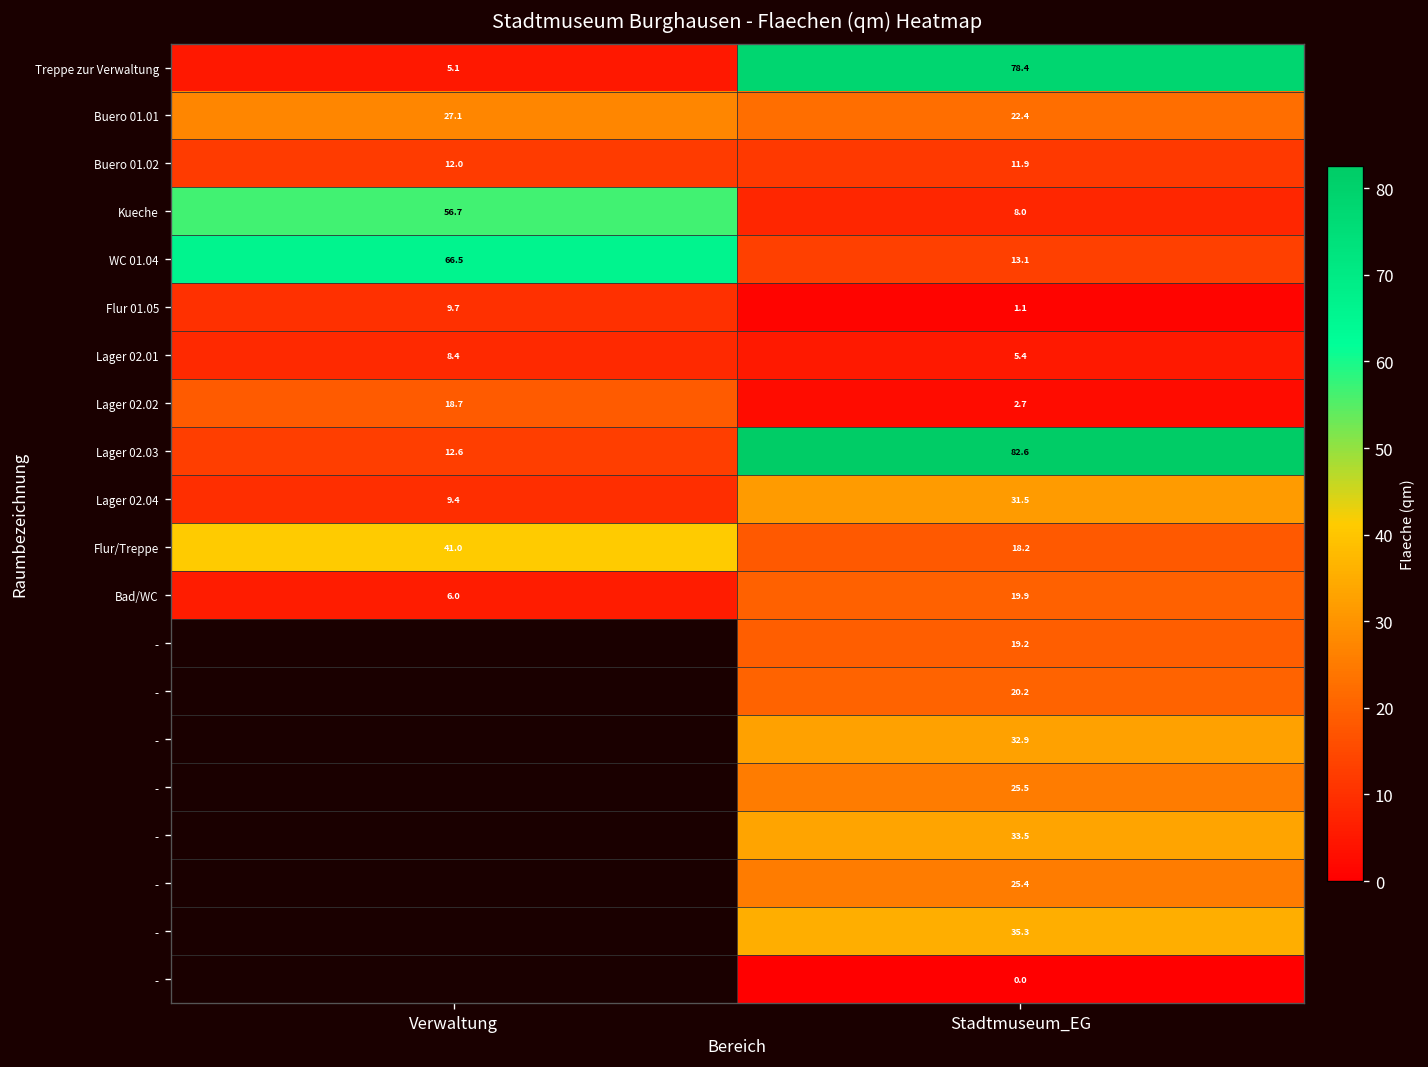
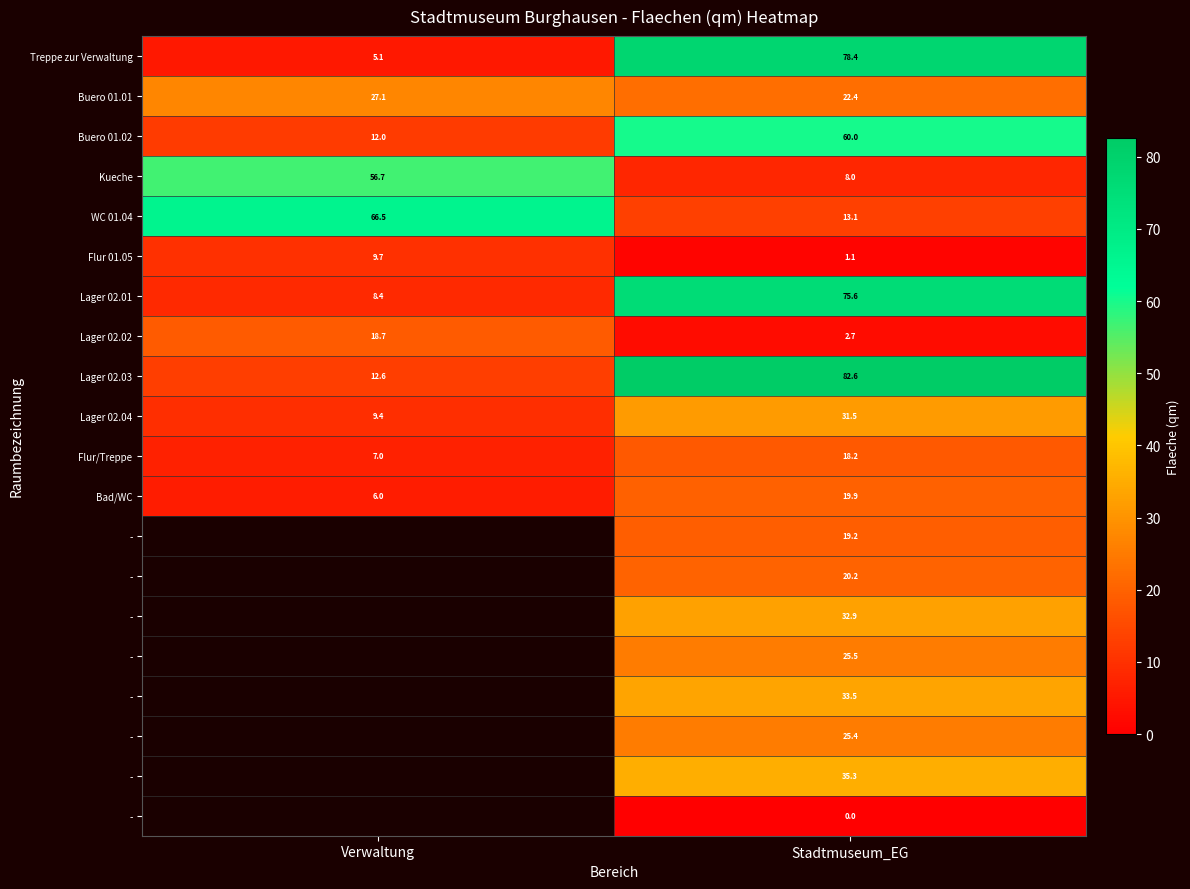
  {
    "Treppe zur Verwaltung": {
      "Verwaltung": 5.1,
      "Stadtmuseum_EG": 78.4
    },
    "Buero 01.01": {
      "Verwaltung": 27.1,
      "Stadtmuseum_EG": 22.4
    },
    "Buero 01.02": {
      "Verwaltung": 12.0,
-     "Stadtmuseum_EG": 11.9
+     "Stadtmuseum_EG": 60.0
    },
    "Kueche": {
      "Verwaltung": 56.7,
      "Stadtmuseum_EG": 8.0
    },
    "WC 01.04": {
      "Verwaltung": 66.5,
      "Stadtmuseum_EG": 13.1
    },
    "Flur 01.05": {
      "Verwaltung": 9.7,
      "Stadtmuseum_EG": 1.1
    },
    "Lager 02.01": {
      "Verwaltung": 8.4,
-     "Stadtmuseum_EG": 5.4
+     "Stadtmuseum_EG": 75.6
    },
    "Lager 02.02": {
      "Verwaltung": 18.7,
      "Stadtmuseum_EG": 2.7
    },
    "Lager 02.03": {
      "Verwaltung": 12.6,
      "Stadtmuseum_EG": 82.6
    },
    "Lager 02.04": {
      "Verwaltung": 9.4,
      "Stadtmuseum_EG": 31.5
    },
    "Flur/Treppe": {
-     "Verwaltung": 41.0,
+     "Verwaltung": 7.0,
      "Stadtmuseum_EG": 18.2
    },
    "Bad/WC": {
      "Verwaltung": 6.0,
      "Stadtmuseum_EG": 19.9
    }
  }
